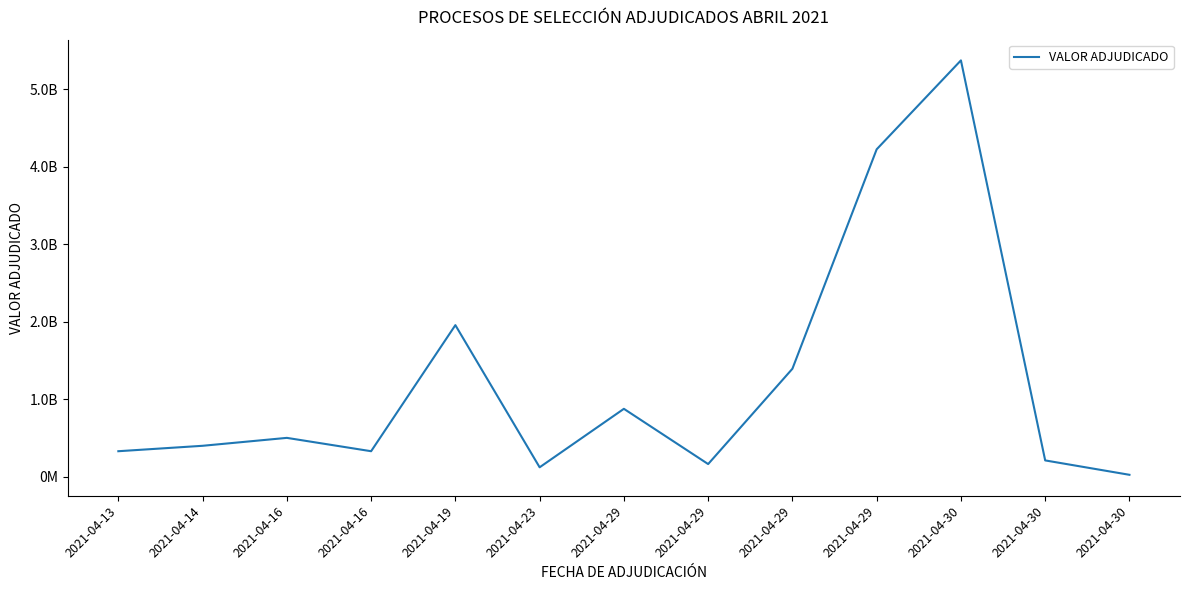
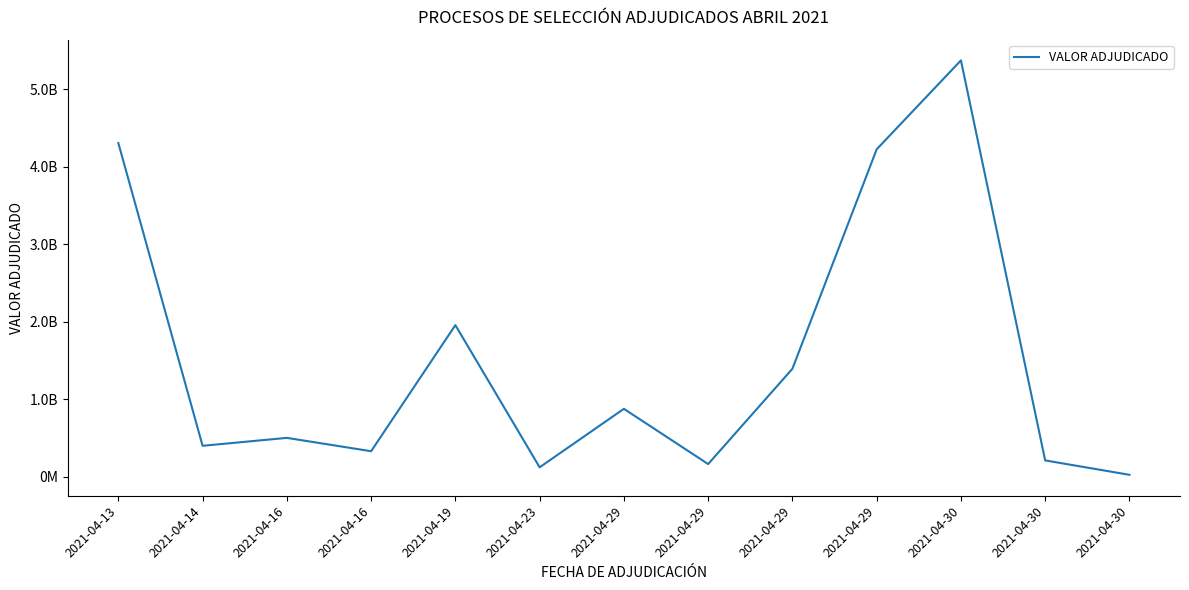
  {
-   "2021-04-13": 300000000,
+   "2021-04-13": 4300000000,
    "2021-04-14": 400000000,
    "2021-04-19": 2000000000,
    "2021-04-23": 100000000
  }
